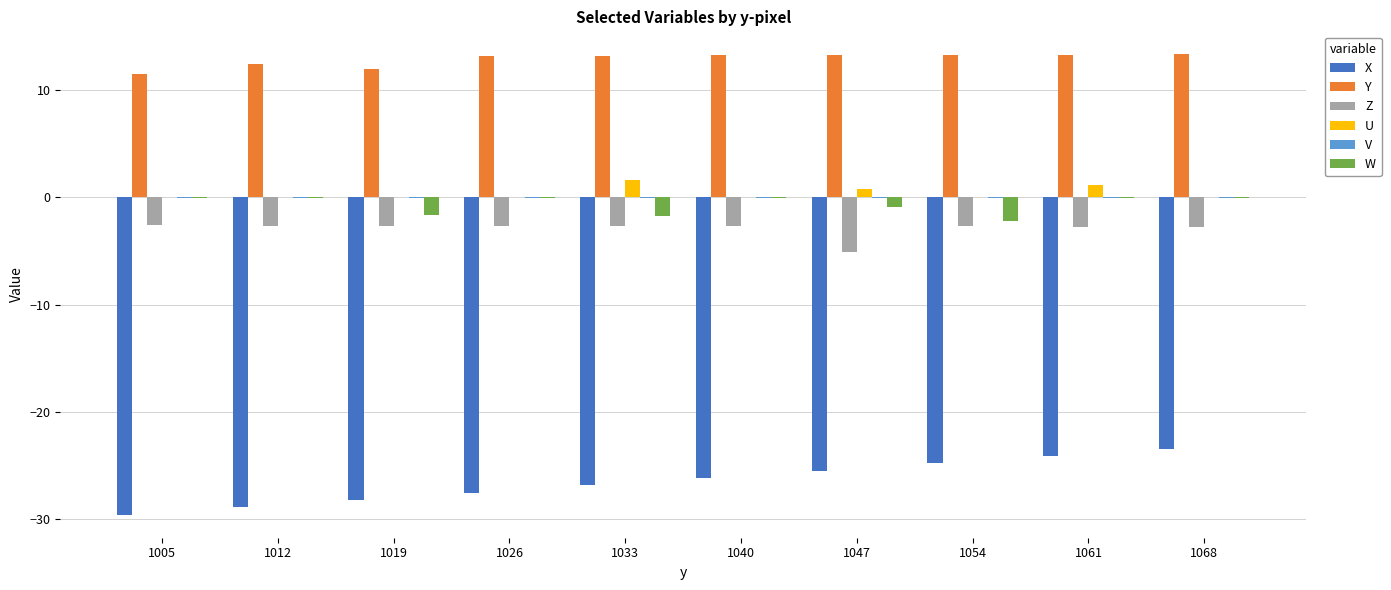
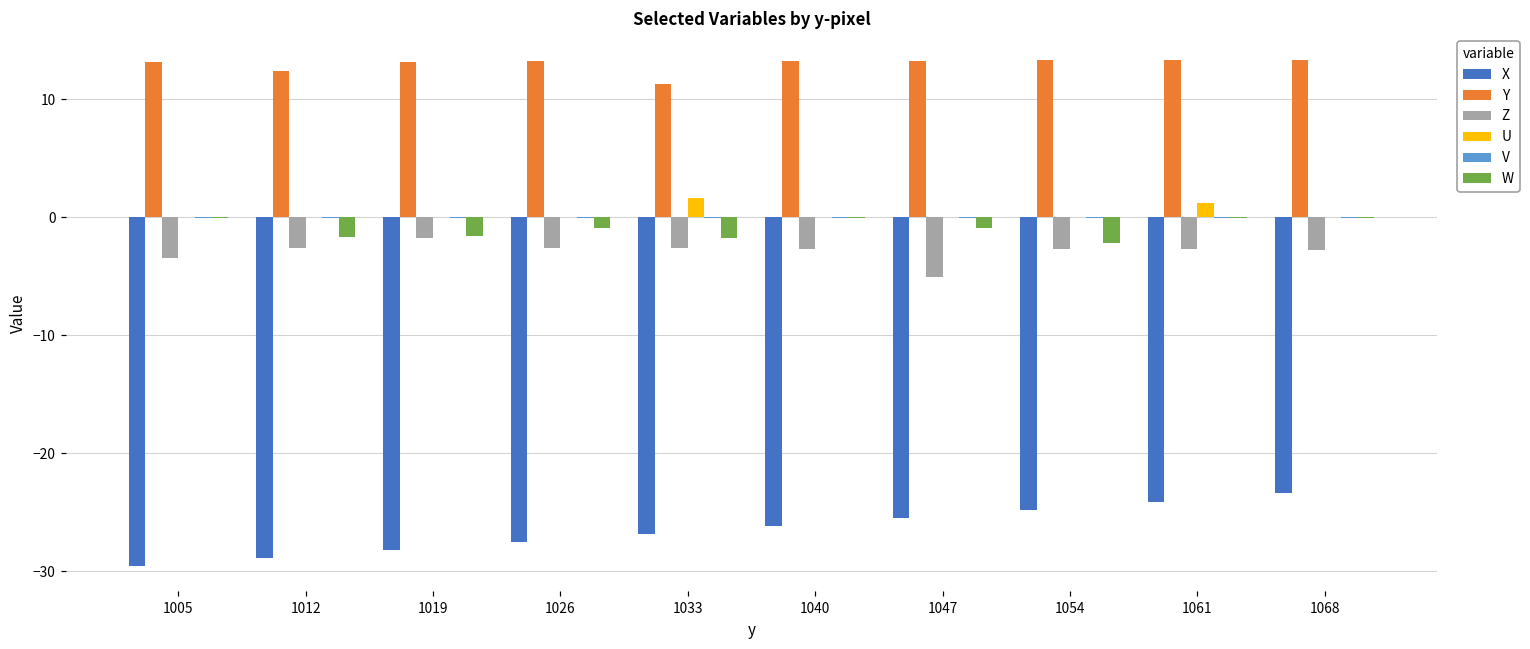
  {
    "Y": {
-     "1005": 11.5,
+     "1005": 13.1,
      "1012": 12.4,
-     "1019": 12.0,
+     "1019": 13.2,
      "1026": 13.2,
-     "1033": 13.2,
+     "1033": 11.3,
      "1040": 13.2,
      "1047": 13.2,
      "1054": 13.3,
      "1061": 13.3,
      "1068": 13.3
    },
    "Z": {
-     "1005": -2.6,
+     "1005": -3.4,
      "1012": -2.6,
-     "1019": -2.6,
+     "1019": -1.7,
      "1026": -2.6,
      "1033": -2.6,
      "1040": -2.7,
      "1047": -5.1,
      "1054": -2.7,
      "1061": -2.7,
      "1068": -2.8
    },
    "U": {
      "1033": 1.6,
-     "1047": 0.8,
+     "1047": 0.0,
      "1061": 1.2
    },
    "W": {
-     "1012": 0.0,
+     "1012": -1.7,
      "1019": -1.6,
-     "1026": 0.0,
+     "1026": -0.9,
      "1033": -1.8,
      "1047": -0.9,
      "1054": -2.2
    }
  }
